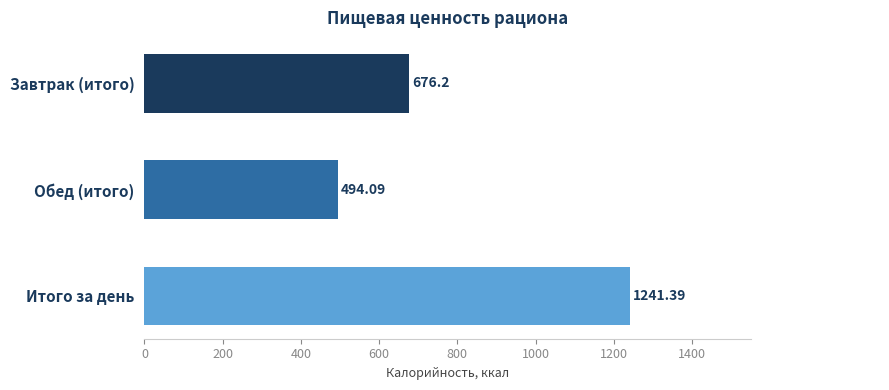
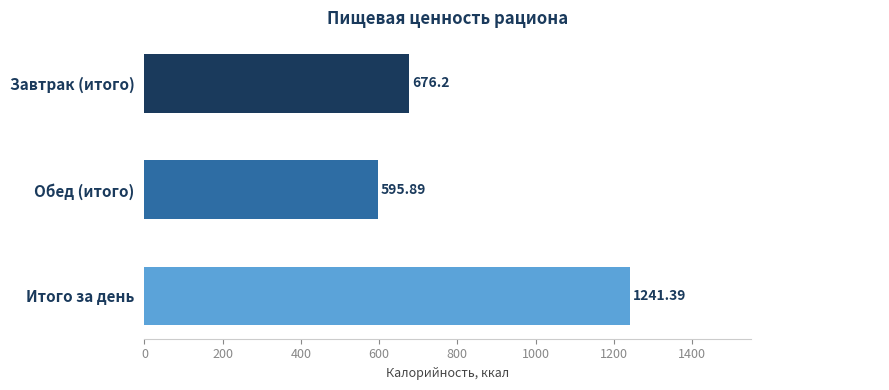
  {
    "Завтрак (итого)": 676.2,
-   "Обед (итого)": 494.09,
+   "Обед (итого)": 595.89,
    "Итого за день": 1241.39
  }
